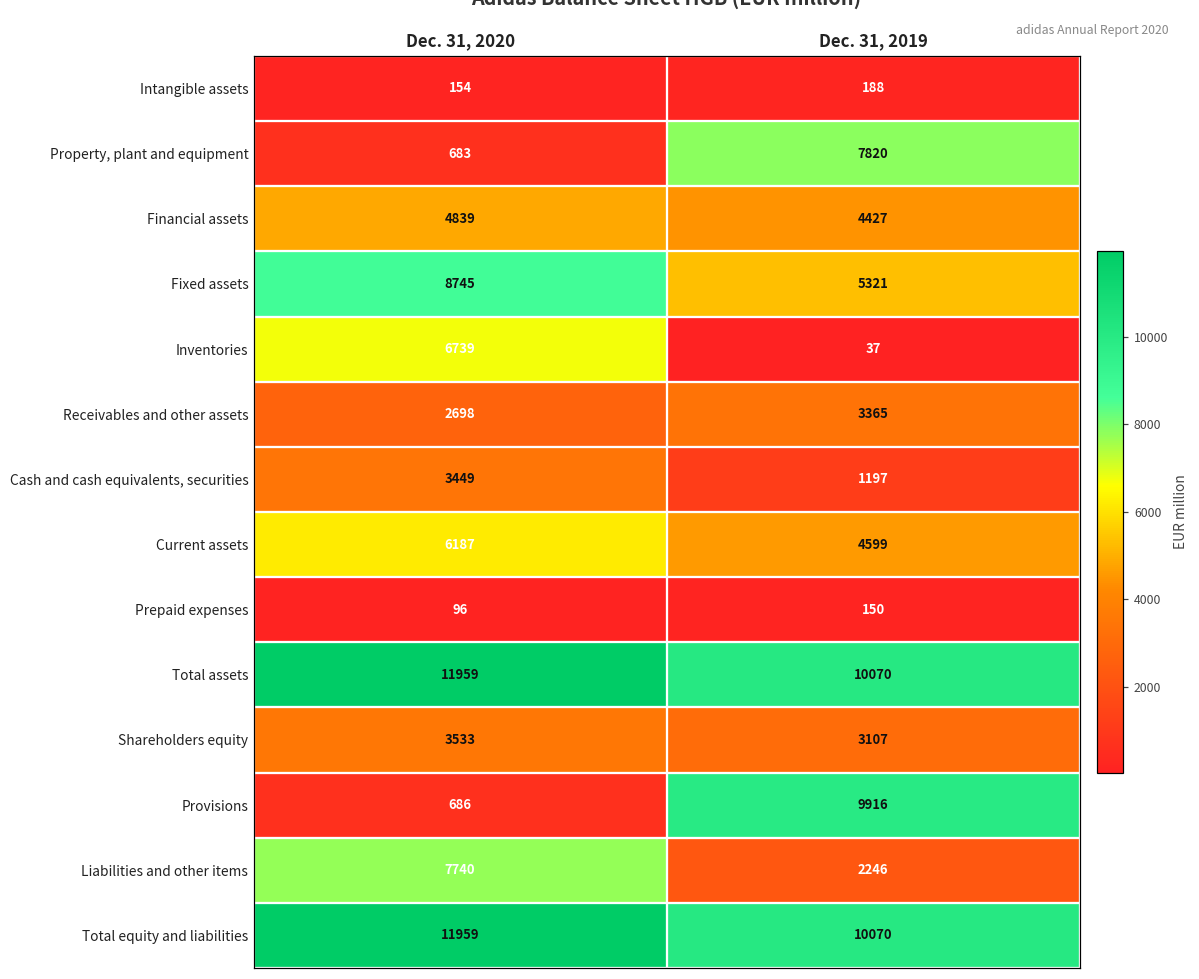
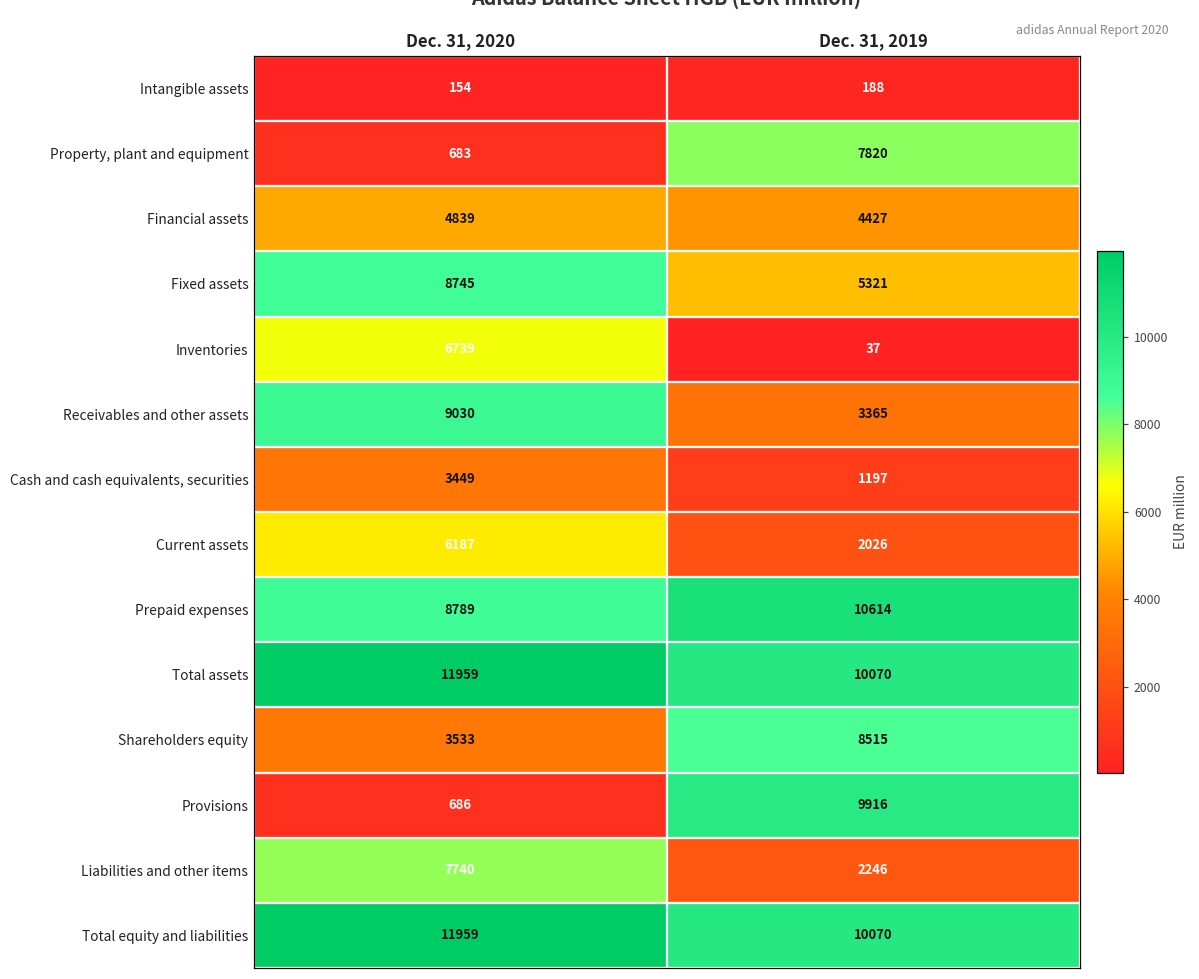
  {
    "Intangible assets": {
      "Dec. 31, 2020": 154,
      "Dec. 31, 2019": 188
    },
    "Property, plant and equipment": {
      "Dec. 31, 2020": 683,
      "Dec. 31, 2019": 7820
    },
    "Financial assets": {
      "Dec. 31, 2020": 4839,
      "Dec. 31, 2019": 4427
    },
    "Fixed assets": {
      "Dec. 31, 2020": 8745,
      "Dec. 31, 2019": 5321
    },
    "Inventories": {
      "Dec. 31, 2020": 6739,
      "Dec. 31, 2019": 37
    },
    "Receivables and other assets": {
-     "Dec. 31, 2020": 2698,
+     "Dec. 31, 2020": 9030,
      "Dec. 31, 2019": 3365
    },
    "Cash and cash equivalents, securities": {
      "Dec. 31, 2020": 3449,
      "Dec. 31, 2019": 1197
    },
    "Current assets": {
      "Dec. 31, 2020": 6187,
-     "Dec. 31, 2019": 4599
+     "Dec. 31, 2019": 2026
    },
    "Prepaid expenses": {
-     "Dec. 31, 2020": 96,
-     "Dec. 31, 2019": 150
+     "Dec. 31, 2020": 8789,
+     "Dec. 31, 2019": 10614
    },
    "Total assets": {
      "Dec. 31, 2020": 11959,
      "Dec. 31, 2019": 10070
    },
    "Shareholders equity": {
      "Dec. 31, 2020": 3533,
-     "Dec. 31, 2019": 3107
+     "Dec. 31, 2019": 8515
    },
    "Provisions": {
      "Dec. 31, 2020": 686,
      "Dec. 31, 2019": 9916
    },
    "Liabilities and other items": {
      "Dec. 31, 2020": 7740,
      "Dec. 31, 2019": 2246
    },
    "Total equity and liabilities": {
      "Dec. 31, 2020": 11959,
      "Dec. 31, 2019": 10070
    }
  }
